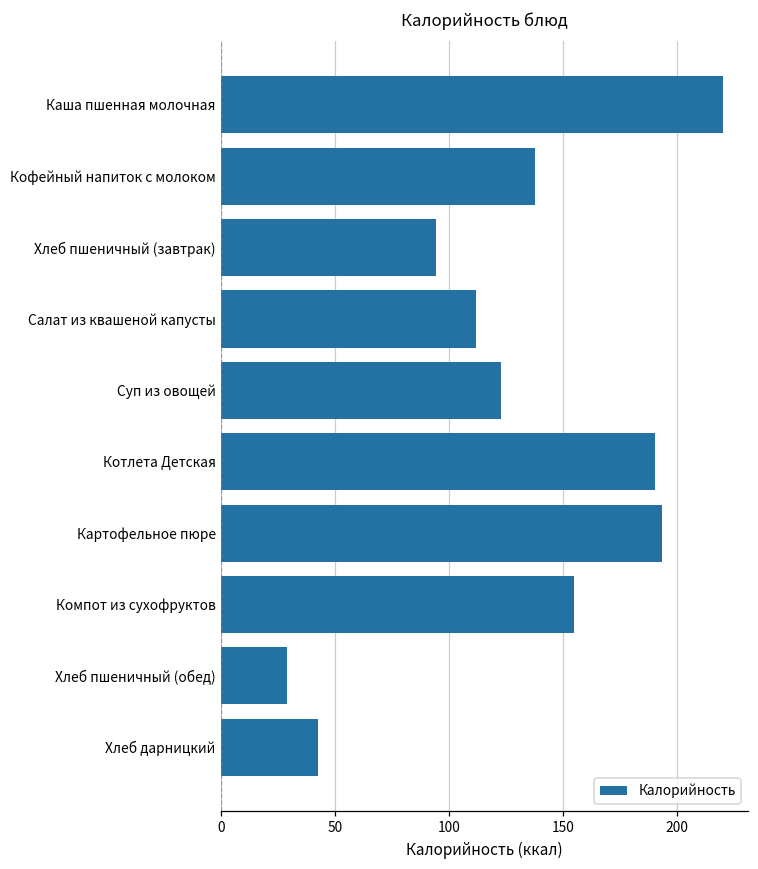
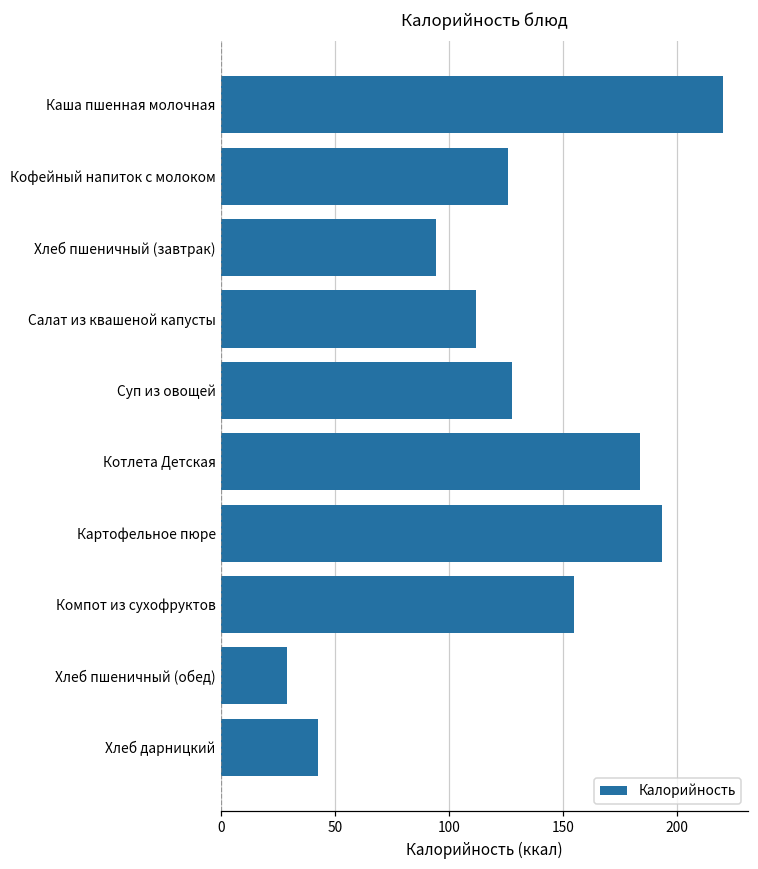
  {
    "Каша пшенная молочная": 220,
-   "Кофейный напиток с молоком": 138,
+   "Кофейный напиток с молоком": 126,
    "Хлеб пшеничный (завтрак)": 94,
    "Салат из квашеной капусты": 112,
-   "Суп из овощей": 123,
-   "Котлета Детская": 190,
+   "Суп из овощей": 127,
+   "Котлета Детская": 184,
    "Картофельное пюре": 193,
    "Компот из сухофруктов": 155,
    "Хлеб пшеничный (обед)": 29,
    "Хлеб дарницкий": 42
  }
